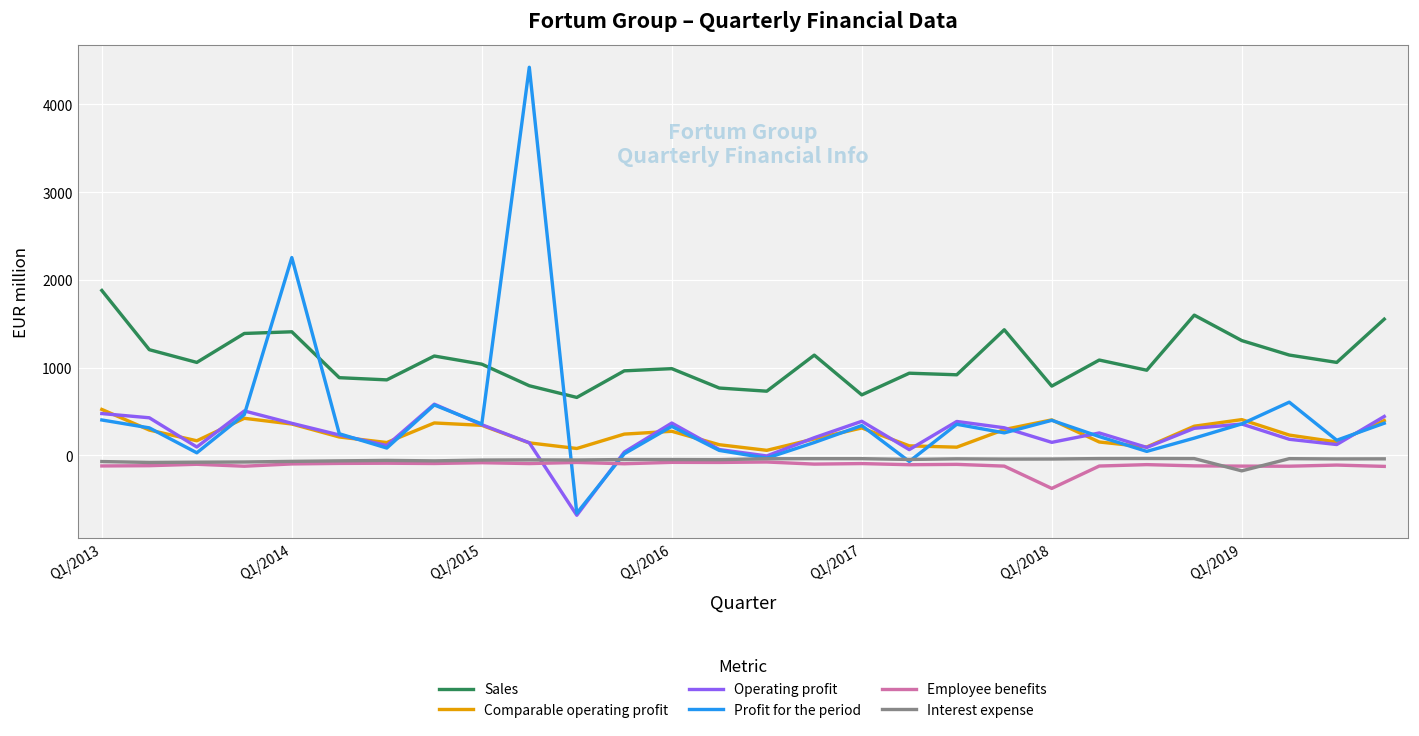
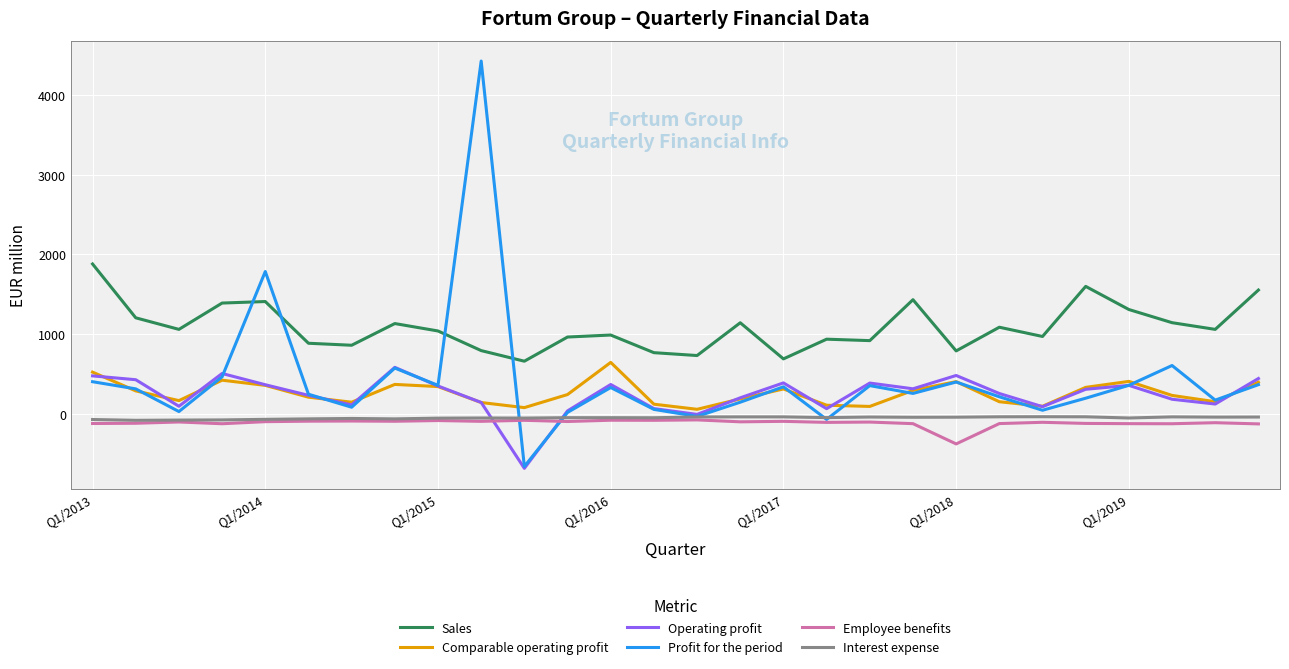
  {
    "Sales": {
      "Q1/2013": 1900,
      "Q1/2014": 1400,
      "Q1/2015": 1000,
      "Q1/2016": 1000,
      "Q1/2017": 700,
      "Q1/2018": 800,
      "Q1/2019": 1300
    },
    "Comparable operating profit": {
      "Q1/2013": 500,
-     "Q1/2016": 300,
+     "Q1/2016": 600,
      "Q1/2019": 400
    },
    "Operating profit": {
      "Q1/2013": 500,
      "Q1/2016": 400,
      "Q1/2017": 400,
-     "Q1/2018": 100
+     "Q1/2018": 500
    },
    "Profit for the period": {
      "Q1/2013": 400,
-     "Q1/2014": 2300,
+     "Q1/2014": 1800,
      "Q1/2016": 300
    },
    "Employee benefits": {
      "Q1/2013": -100,
      "Q1/2017": -100,
      "Q1/2018": -400,
      "Q1/2019": -100
    },
    "Interest expense": {
      "Q1/2013": -100,
      "Q1/2017": 0,
      "Q1/2018": 0,
-     "Q1/2019": -200
+     "Q1/2019": -100
    }
  }
